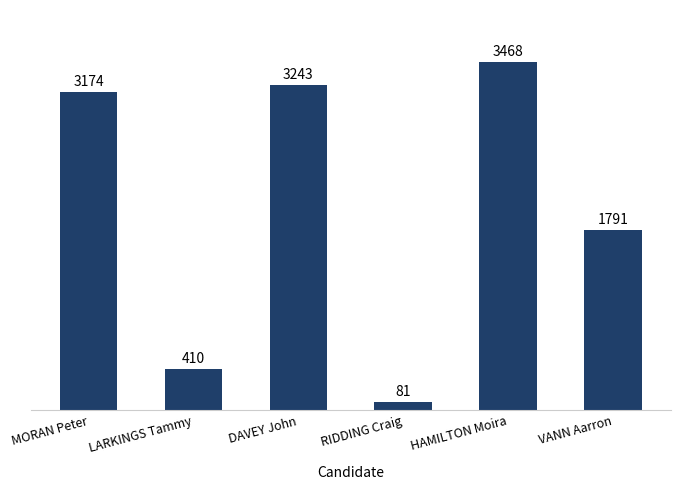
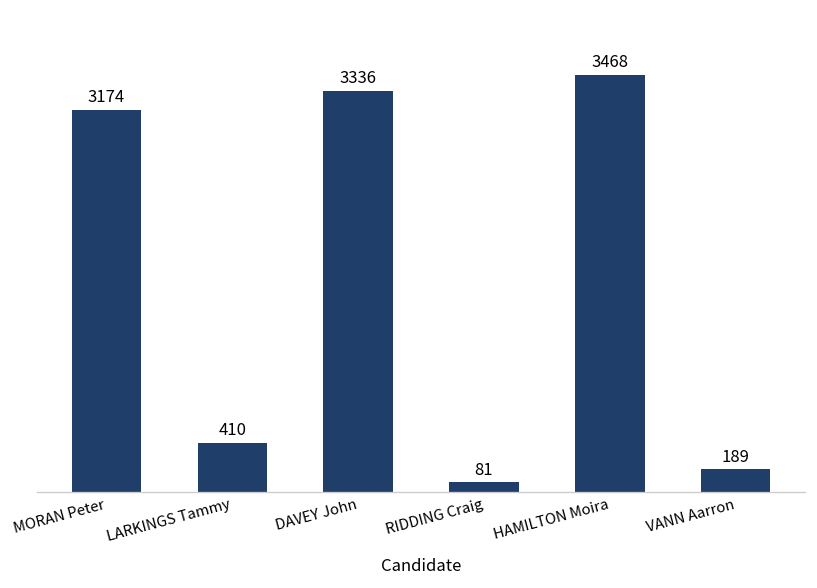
  {
    "MORAN Peter": 3174,
    "LARKINGS Tammy": 410,
-   "DAVEY John": 3243,
+   "DAVEY John": 3336,
    "RIDDING Craig": 81,
    "HAMILTON Moira": 3468,
-   "VANN Aarron": 1791
+   "VANN Aarron": 189
  }
